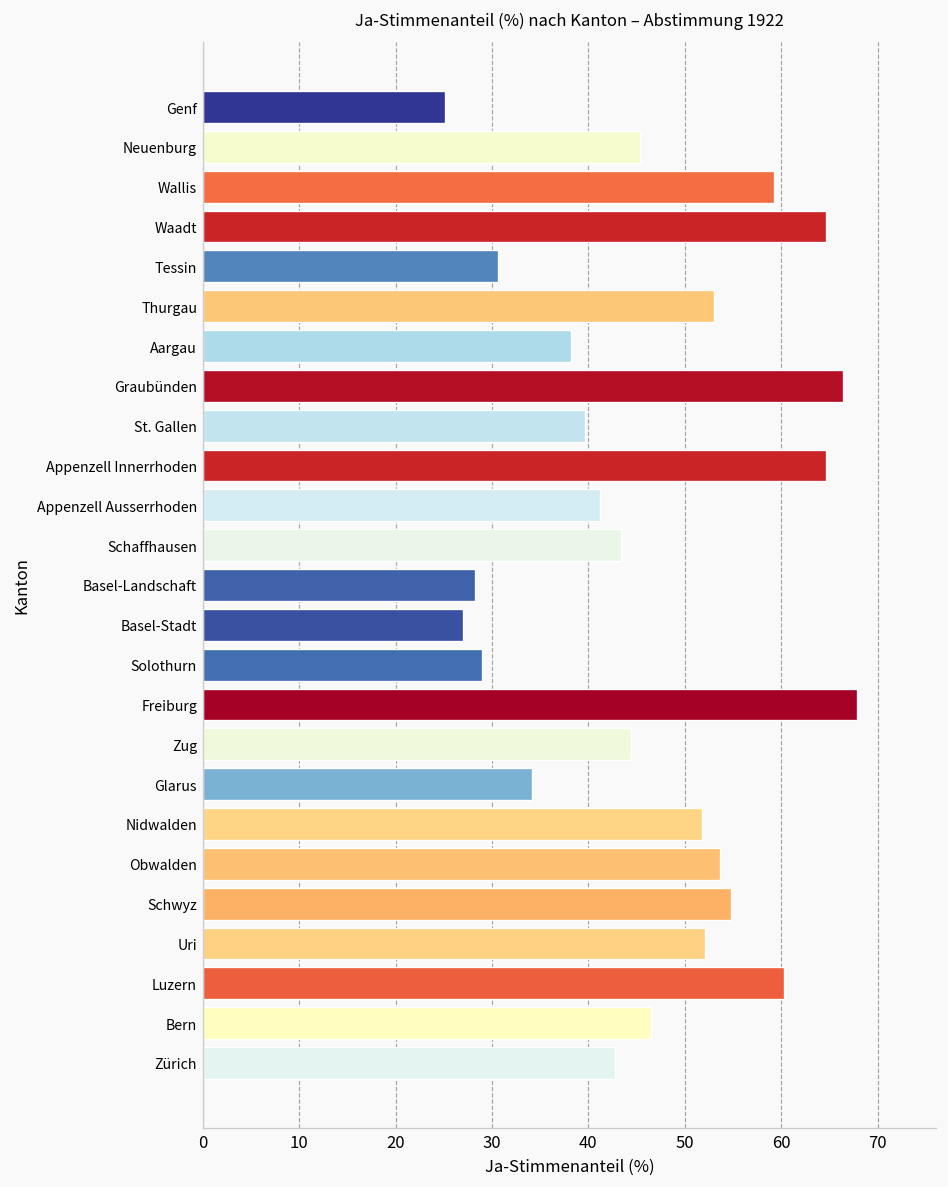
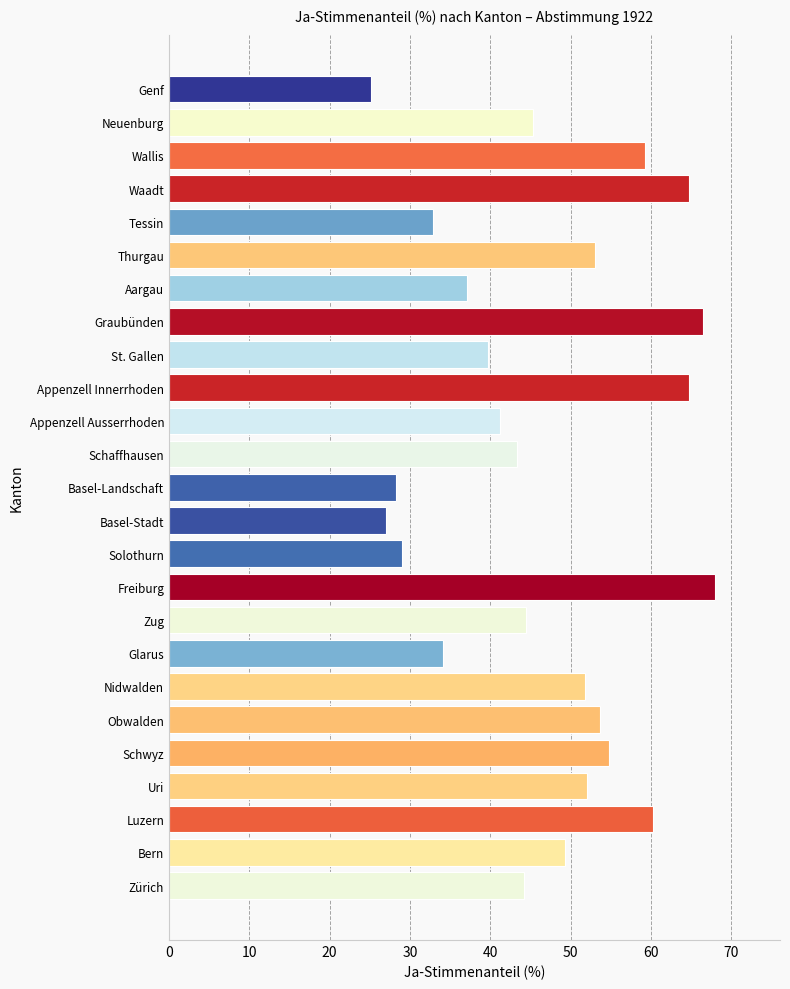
  {
    "Genf": 25,
    "Neuenburg": 45,
    "Wallis": 59,
    "Waadt": 65,
-   "Tessin": 31,
+   "Tessin": 33,
    "Thurgau": 53,
-   "Aargau": 38,
+   "Aargau": 37,
    "Graubünden": 66,
    "St. Gallen": 40,
    "Appenzell Innerrhoden": 65,
    "Appenzell Ausserrhoden": 41,
    "Schaffhausen": 43,
    "Basel-Landschaft": 28,
    "Basel-Stadt": 27,
    "Solothurn": 29,
    "Freiburg": 68,
    "Zug": 44,
    "Glarus": 34,
    "Nidwalden": 52,
    "Obwalden": 54,
    "Schwyz": 55,
    "Uri": 52,
    "Luzern": 60,
-   "Bern": 47,
-   "Zürich": 43
+   "Bern": 49,
+   "Zürich": 44
  }
